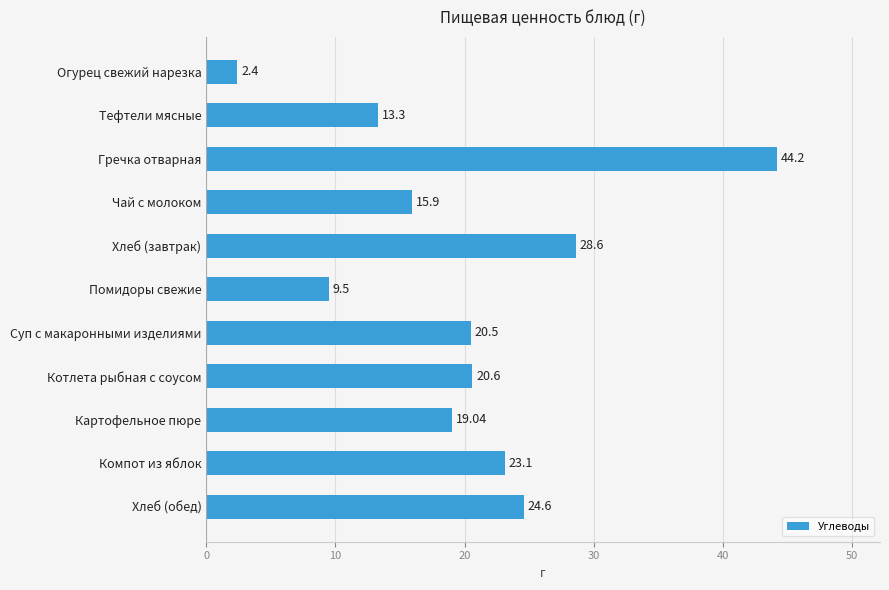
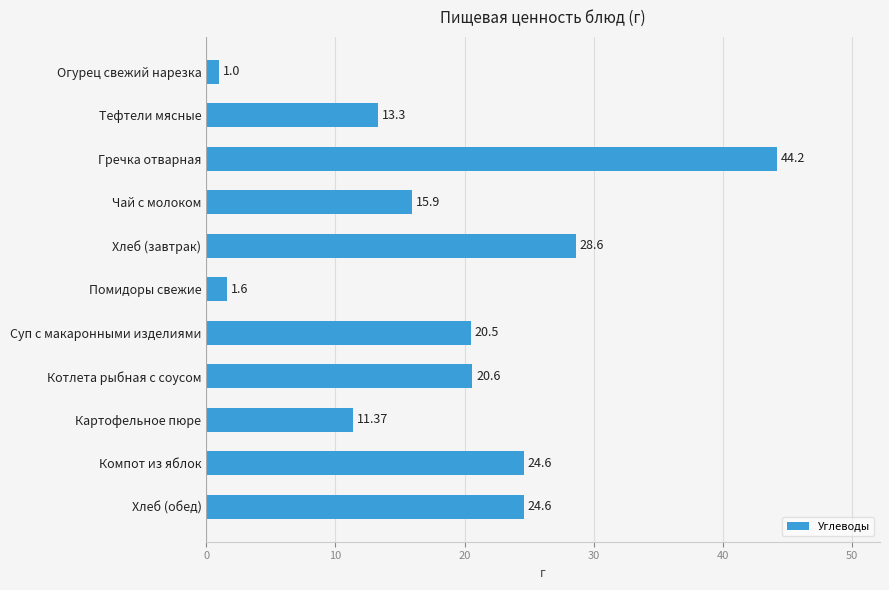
  {
-   "Огурец свежий нарезка": 2.4,
+   "Огурец свежий нарезка": 1.0,
    "Тефтели мясные": 13.3,
    "Гречка отварная": 44.2,
    "Чай с молоком": 15.9,
    "Хлеб (завтрак)": 28.6,
-   "Помидоры свежие": 9.5,
+   "Помидоры свежие": 1.6,
    "Суп с макаронными изделиями": 20.5,
    "Котлета рыбная с соусом": 20.6,
-   "Картофельное пюре": 19.04,
-   "Компот из яблок": 23.1,
+   "Картофельное пюре": 11.37,
+   "Компот из яблок": 24.6,
    "Хлеб (обед)": 24.6
  }
